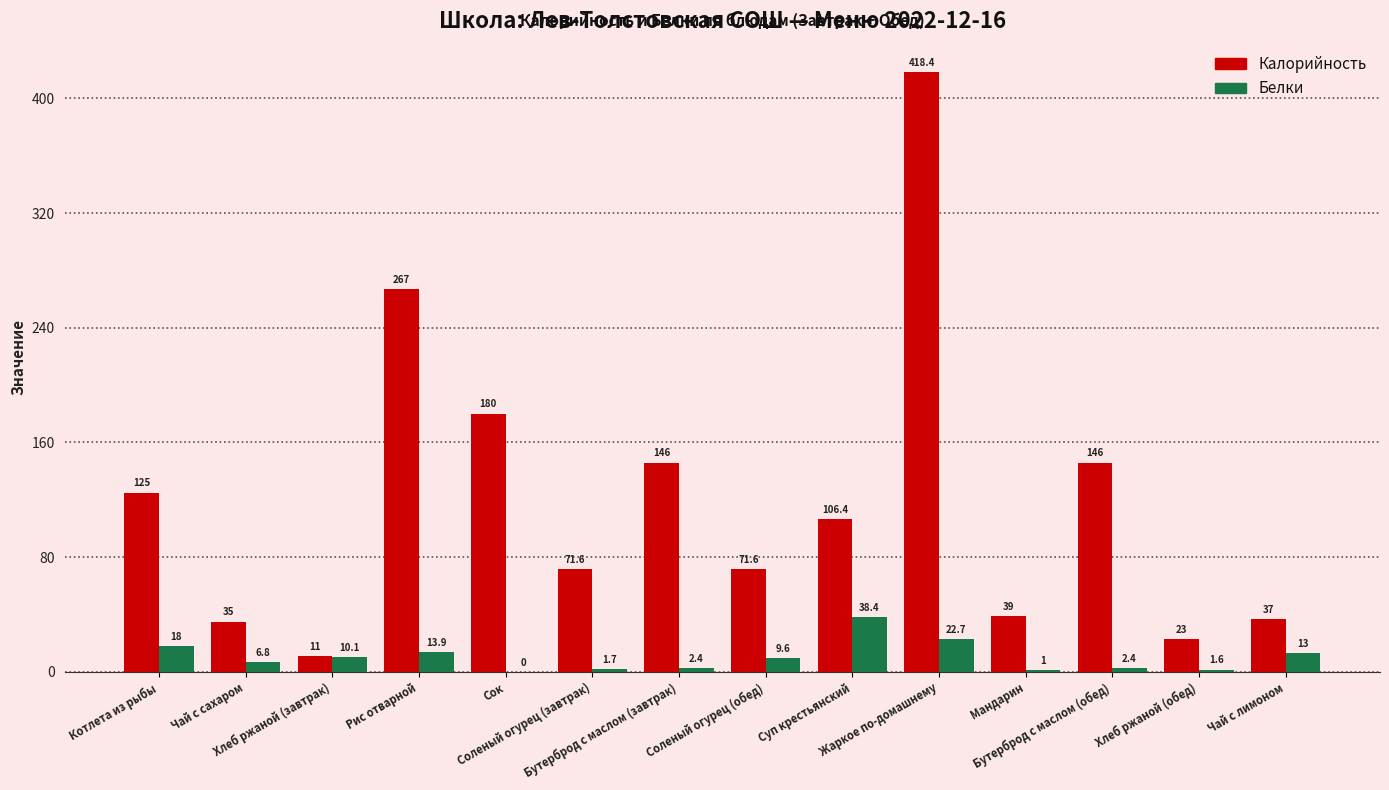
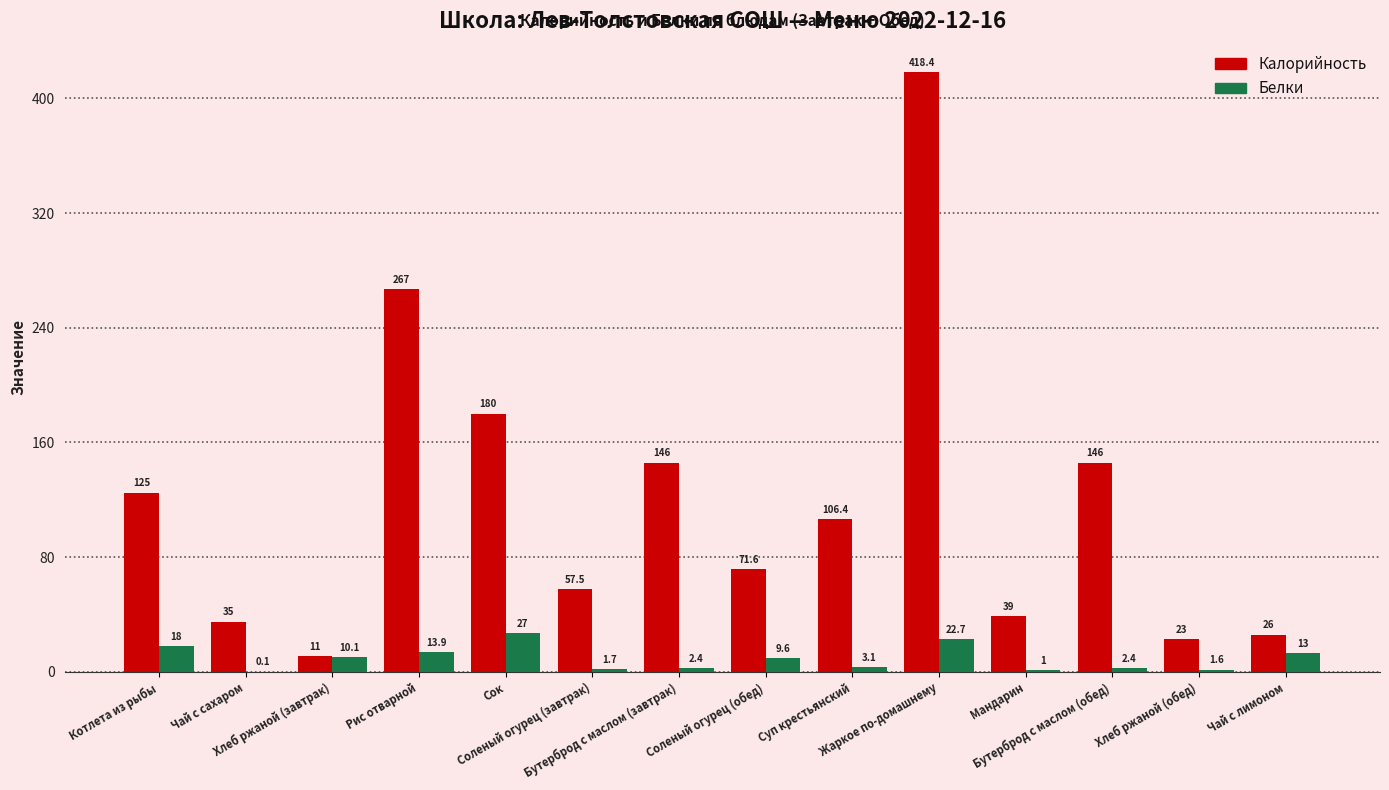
  {
    "Калорийность": {
      "Котлета из рыбы": 125,
      "Чай с сахаром": 35,
      "Хлеб ржаной (завтрак)": 11,
      "Рис отварной": 267,
      "Сок": 180,
-     "Соленый огурец (завтрак)": 71.6,
+     "Соленый огурец (завтрак)": 57.5,
      "Бутерброд с маслом (завтрак)": 146,
      "Соленый огурец (обед)": 71.6,
      "Суп крестьянский": 106.4,
      "Жаркое по-домашнему": 418.4,
      "Мандарин": 39,
      "Бутерброд с маслом (обед)": 146,
      "Хлеб ржаной (обед)": 23,
-     "Чай с лимоном": 37
+     "Чай с лимоном": 26
    },
    "Белки": {
      "Котлета из рыбы": 18,
-     "Чай с сахаром": 6.8,
+     "Чай с сахаром": 0.1,
      "Хлеб ржаной (завтрак)": 10.1,
      "Рис отварной": 13.9,
-     "Сок": 0,
+     "Сок": 27,
      "Соленый огурец (завтрак)": 1.7,
      "Бутерброд с маслом (завтрак)": 2.4,
      "Соленый огурец (обед)": 9.6,
-     "Суп крестьянский": 38.4,
+     "Суп крестьянский": 3.1,
      "Жаркое по-домашнему": 22.7,
      "Мандарин": 1,
      "Бутерброд с маслом (обед)": 2.4,
      "Хлеб ржаной (обед)": 1.6,
      "Чай с лимоном": 13
    }
  }
